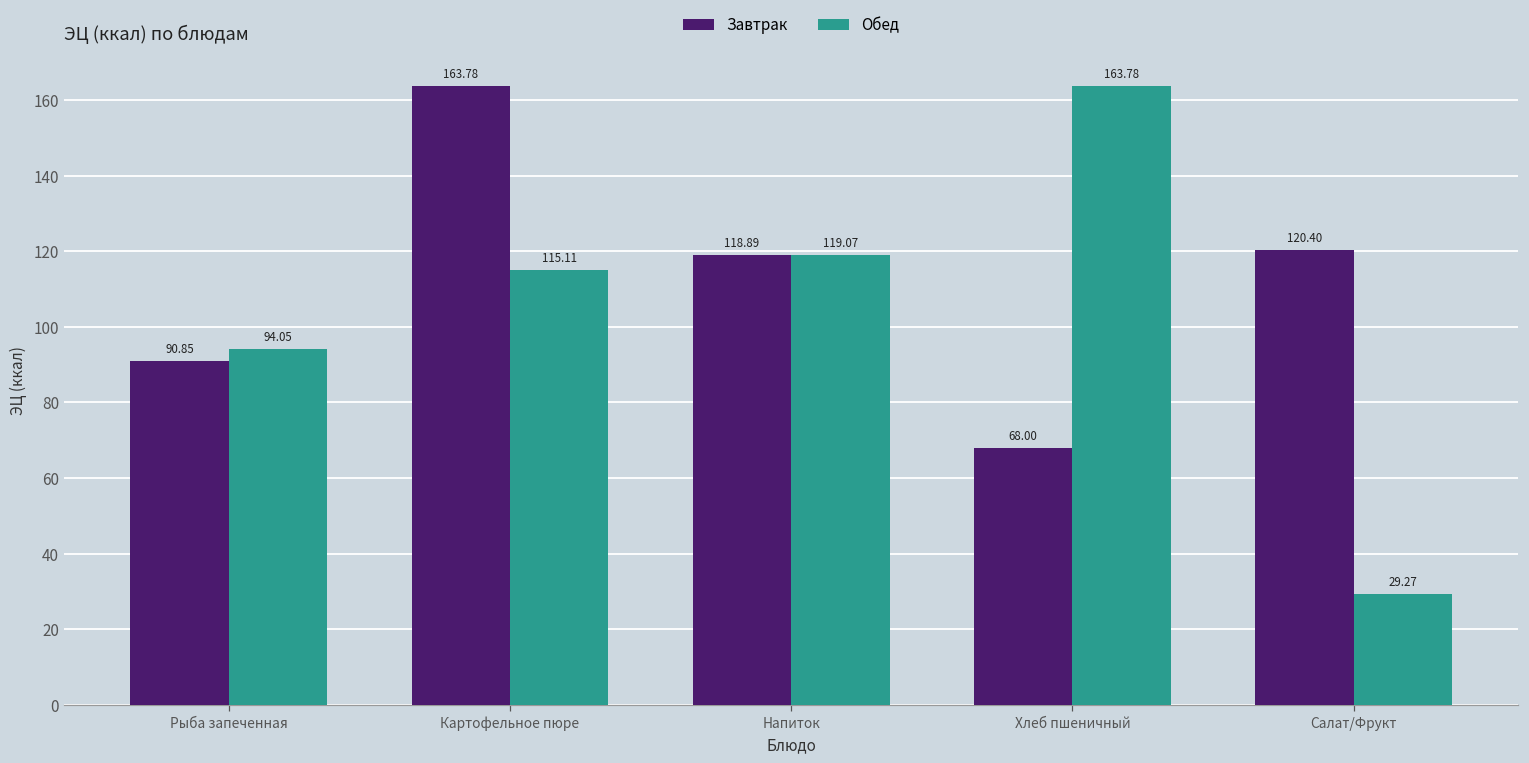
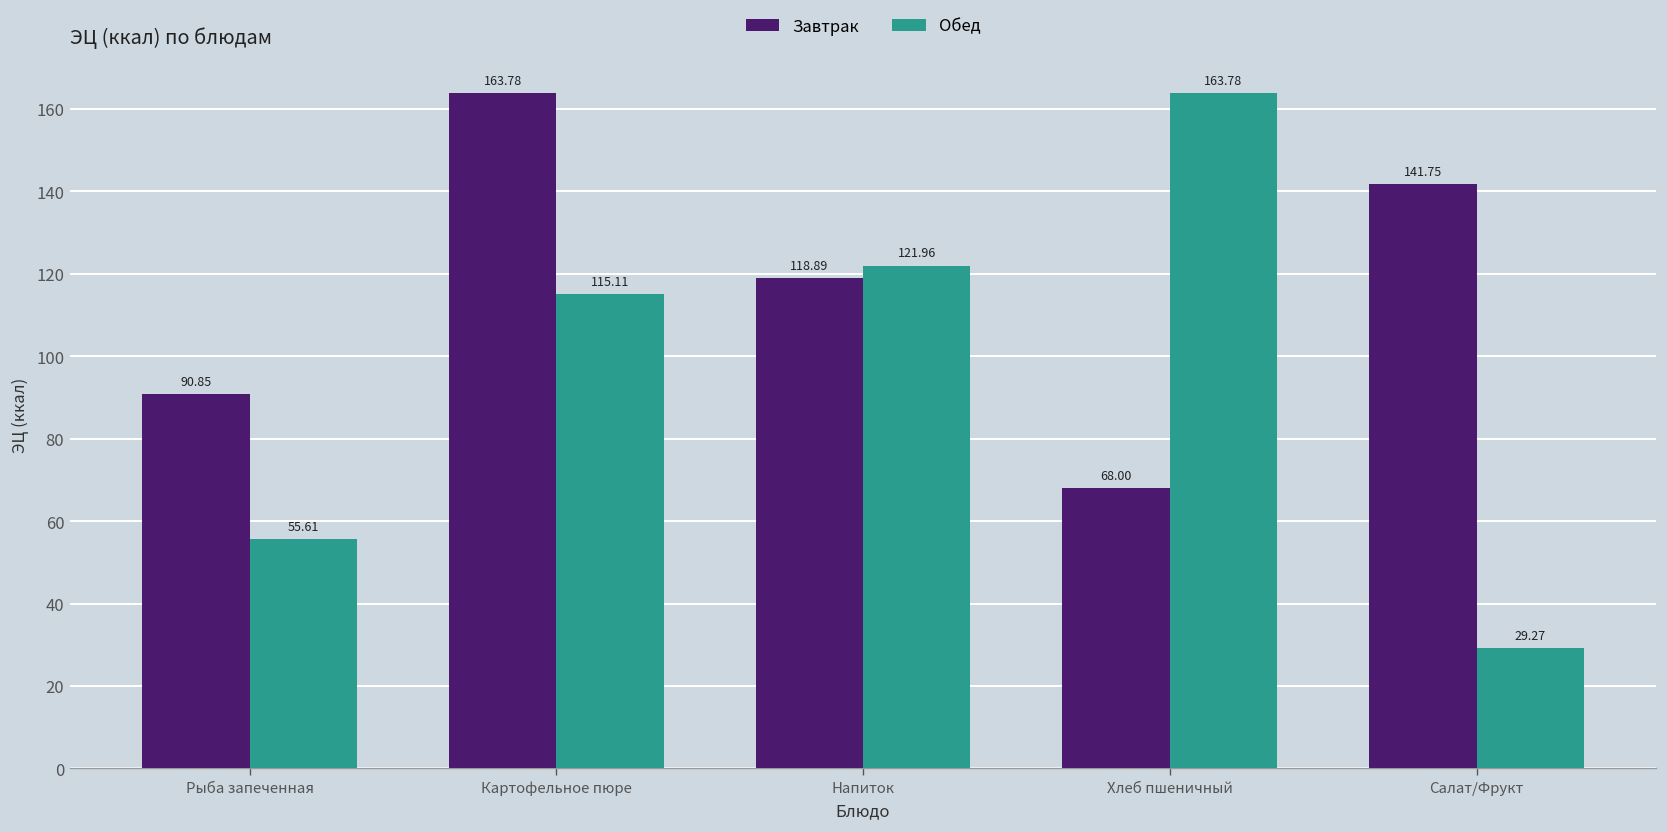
  {
    "Завтрак": {
      "Рыба запеченная": 90.85,
      "Картофельное пюре": 163.78,
      "Напиток": 118.89,
      "Хлеб пшеничный": 68.00,
-     "Салат/Фрукт": 120.40
+     "Салат/Фрукт": 141.75
    },
    "Обед": {
-     "Рыба запеченная": 94.05,
+     "Рыба запеченная": 55.61,
      "Картофельное пюре": 115.11,
-     "Напиток": 119.07,
+     "Напиток": 121.96,
      "Хлеб пшеничный": 163.78,
      "Салат/Фрукт": 29.27
    }
  }
